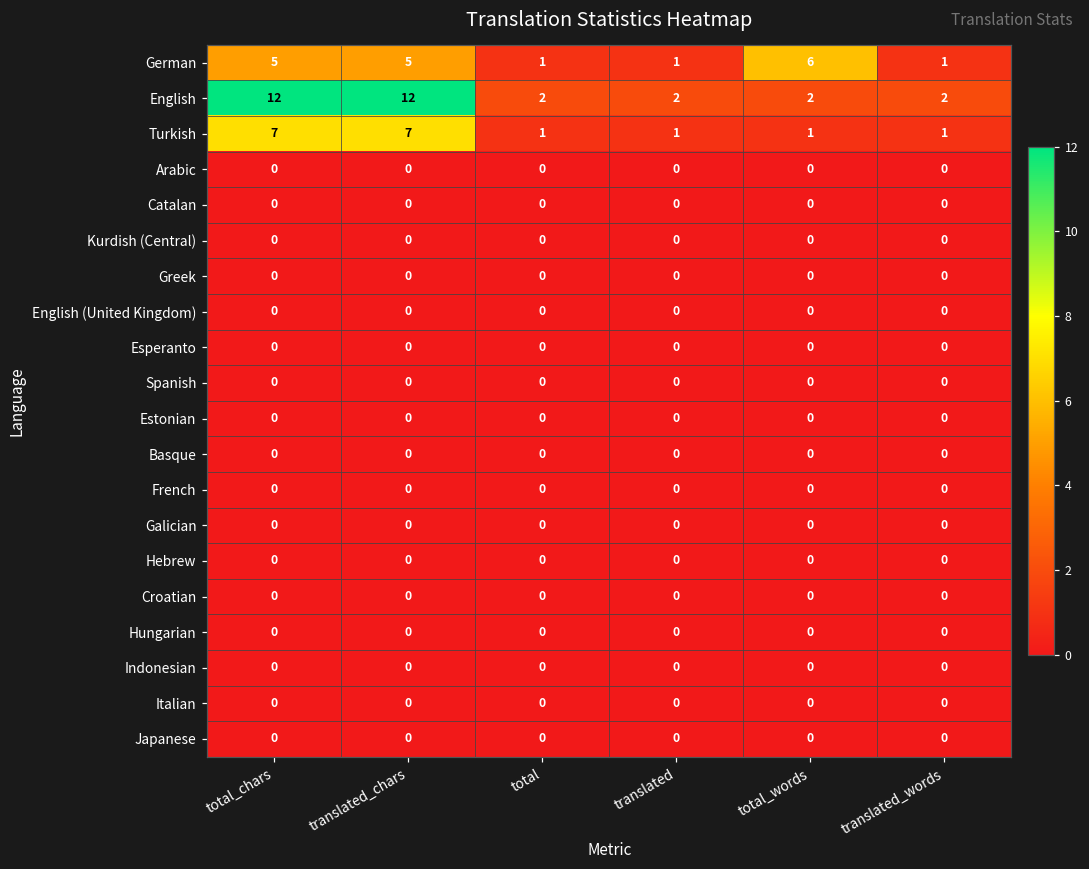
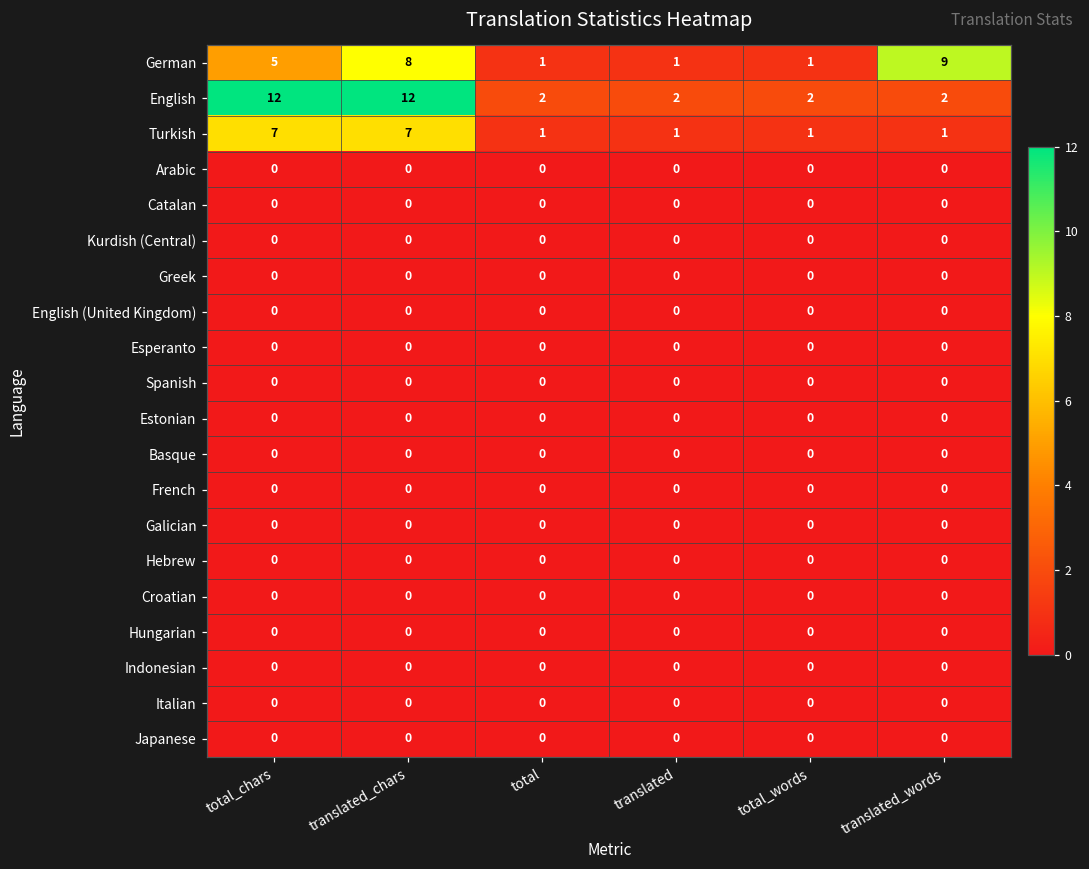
  {
    "German": {
      "total_chars": 5,
-     "translated_chars": 5,
+     "translated_chars": 8,
      "total": 1,
      "translated": 1,
-     "total_words": 6,
-     "translated_words": 1
+     "total_words": 1,
+     "translated_words": 9
    },
    "English": {
      "total_chars": 12,
      "translated_chars": 12,
      "total": 2,
      "translated": 2,
      "total_words": 2,
      "translated_words": 2
    },
    "Turkish": {
      "total_chars": 7,
      "translated_chars": 7,
      "total": 1,
      "translated": 1,
      "total_words": 1,
      "translated_words": 1
    },
    "Arabic": {
      "total_chars": 0,
      "translated_chars": 0,
      "total": 0,
      "translated": 0,
      "total_words": 0,
      "translated_words": 0
    },
    "Catalan": {
      "total_chars": 0,
      "translated_chars": 0,
      "total": 0,
      "translated": 0,
      "total_words": 0,
      "translated_words": 0
    },
    "Kurdish (Central)": {
      "total_chars": 0,
      "translated_chars": 0,
      "total": 0,
      "translated": 0,
      "total_words": 0,
      "translated_words": 0
    },
    "Greek": {
      "total_chars": 0,
      "translated_chars": 0,
      "total": 0,
      "translated": 0,
      "total_words": 0,
      "translated_words": 0
    },
    "English (United Kingdom)": {
      "total_chars": 0,
      "translated_chars": 0,
      "total": 0,
      "translated": 0,
      "total_words": 0,
      "translated_words": 0
    },
    "Esperanto": {
      "total_chars": 0,
      "translated_chars": 0,
      "total": 0,
      "translated": 0,
      "total_words": 0,
      "translated_words": 0
    },
    "Spanish": {
      "total_chars": 0,
      "translated_chars": 0,
      "total": 0,
      "translated": 0,
      "total_words": 0,
      "translated_words": 0
    },
    "Estonian": {
      "total_chars": 0,
      "translated_chars": 0,
      "total": 0,
      "translated": 0,
      "total_words": 0,
      "translated_words": 0
    },
    "Basque": {
      "total_chars": 0,
      "translated_chars": 0,
      "total": 0,
      "translated": 0,
      "total_words": 0,
      "translated_words": 0
    },
    "French": {
      "total_chars": 0,
      "translated_chars": 0,
      "total": 0,
      "translated": 0,
      "total_words": 0,
      "translated_words": 0
    },
    "Galician": {
      "total_chars": 0,
      "translated_chars": 0,
      "total": 0,
      "translated": 0,
      "total_words": 0,
      "translated_words": 0
    },
    "Hebrew": {
      "total_chars": 0,
      "translated_chars": 0,
      "total": 0,
      "translated": 0,
      "total_words": 0,
      "translated_words": 0
    },
    "Croatian": {
      "total_chars": 0,
      "translated_chars": 0,
      "total": 0,
      "translated": 0,
      "total_words": 0,
      "translated_words": 0
    },
    "Hungarian": {
      "total_chars": 0,
      "translated_chars": 0,
      "total": 0,
      "translated": 0,
      "total_words": 0,
      "translated_words": 0
    },
    "Indonesian": {
      "total_chars": 0,
      "translated_chars": 0,
      "total": 0,
      "translated": 0,
      "total_words": 0,
      "translated_words": 0
    },
    "Italian": {
      "total_chars": 0,
      "translated_chars": 0,
      "total": 0,
      "translated": 0,
      "total_words": 0,
      "translated_words": 0
    },
    "Japanese": {
      "total_chars": 0,
      "translated_chars": 0,
      "total": 0,
      "translated": 0,
      "total_words": 0,
      "translated_words": 0
    }
  }
